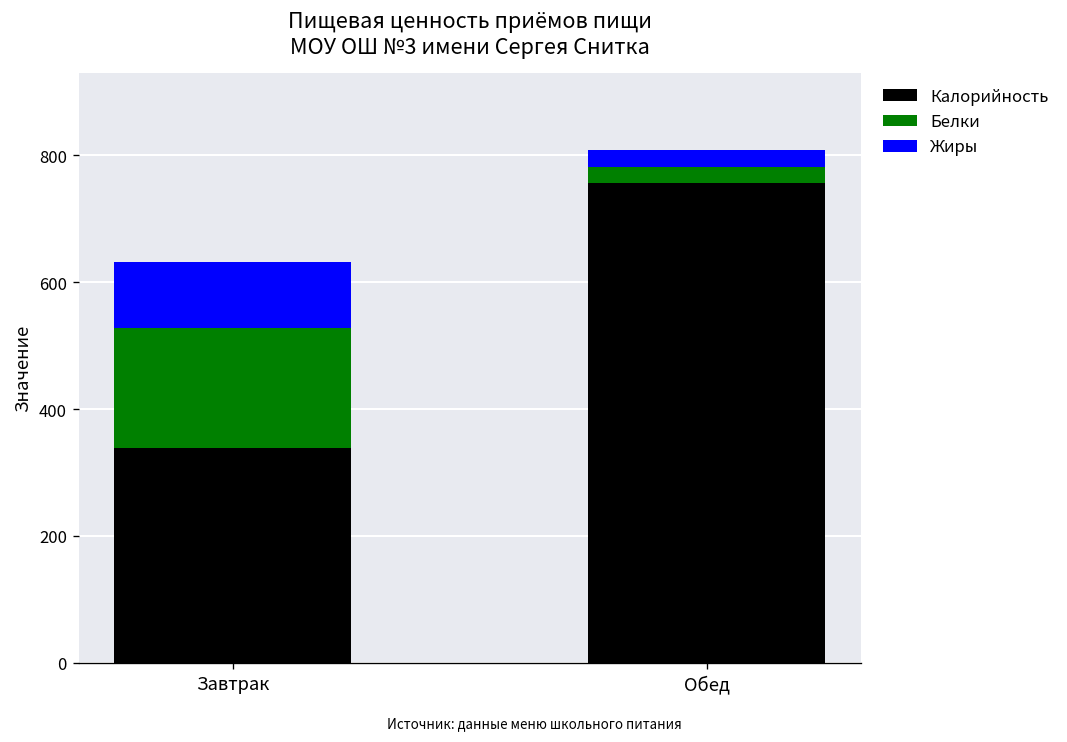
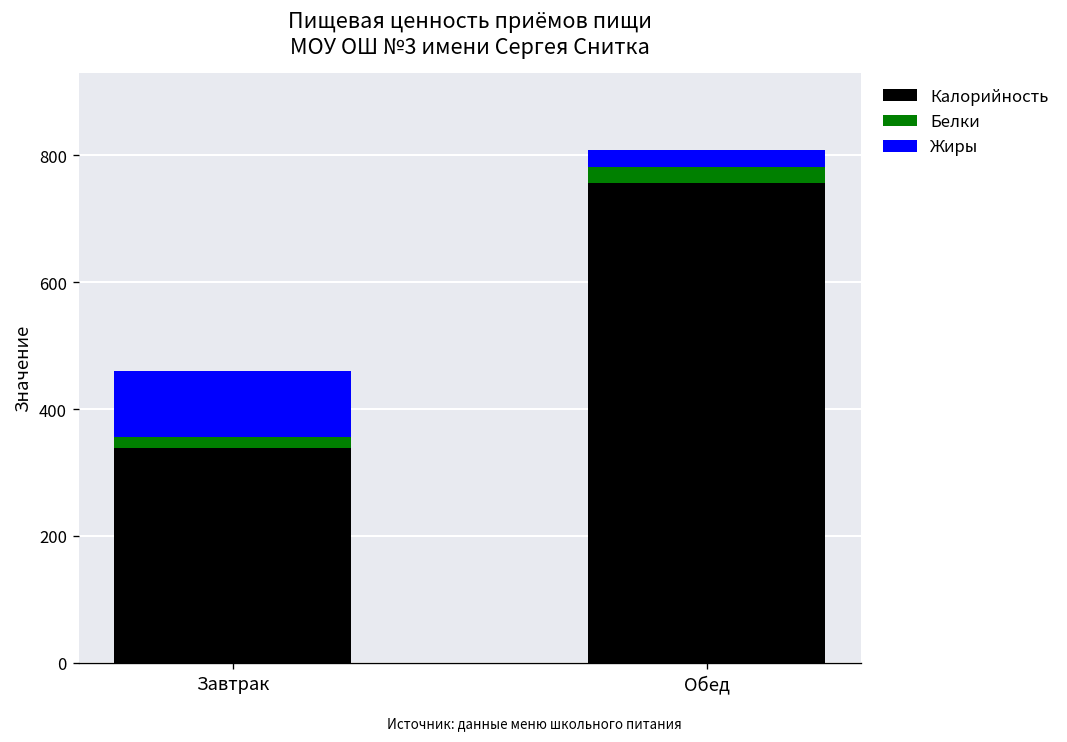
  {
    "Калорийность": {
      "Завтрак": 340,
      "Обед": 760
    },
    "Белки": {
-     "Завтрак": 190,
+     "Завтрак": 20,
      "Обед": 30
    },
    "Жиры": {
      "Завтрак": 100,
      "Обед": 30
    }
  }
